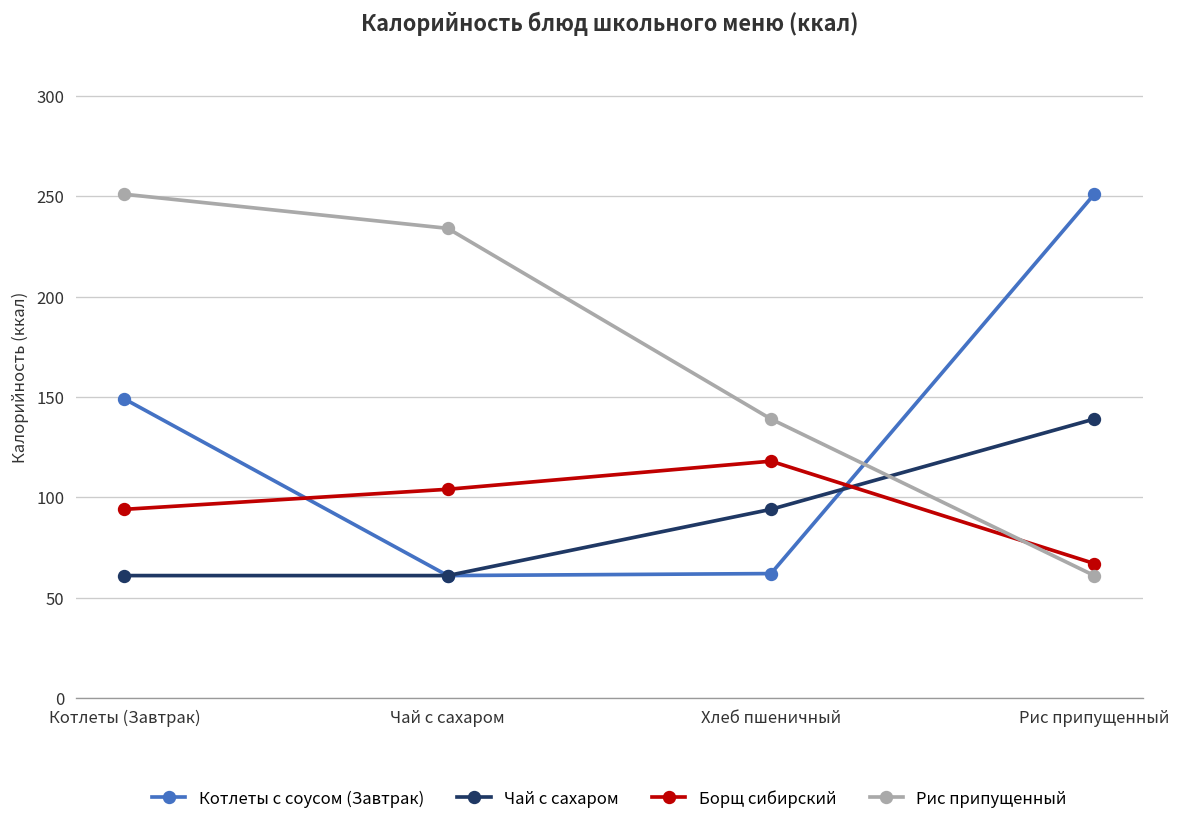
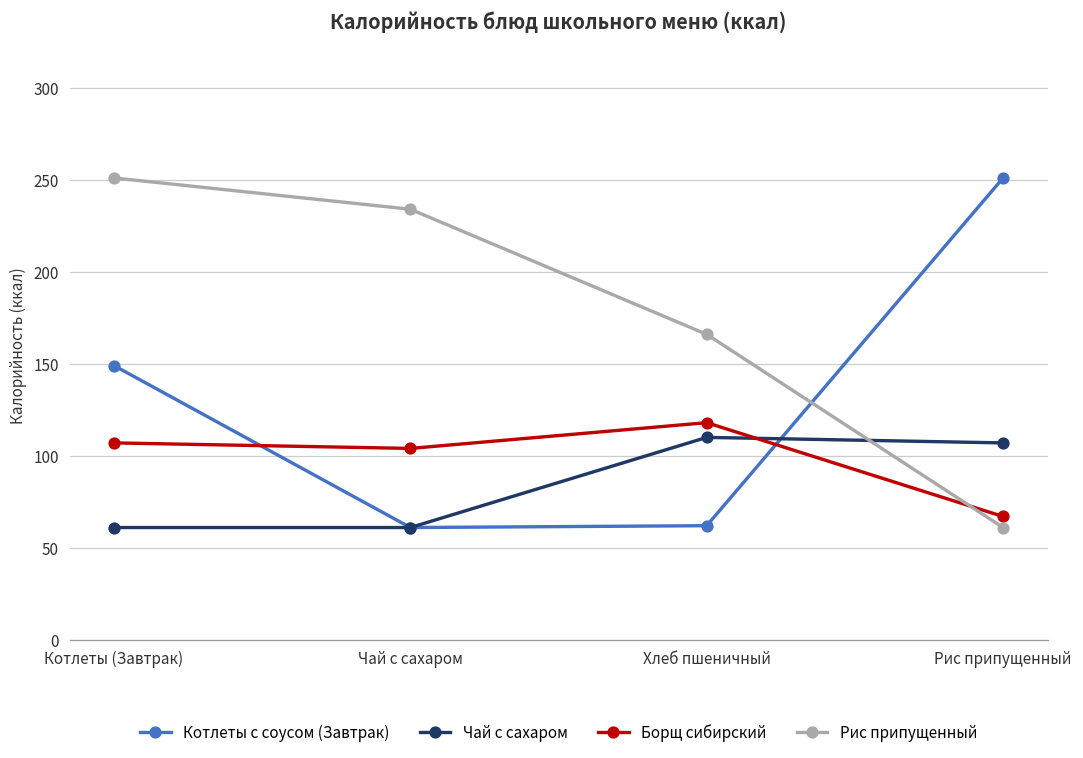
  {
    "Котлеты с соусом (Завтрак)": {
      "Котлеты (Завтрак)": 149,
      "Хлеб пшеничный": 62,
      "Рис припущенный": 251
    },
    "Чай с сахаром": {
      "Котлеты (Завтрак)": 61,
-     "Хлеб пшеничный": 94,
-     "Рис припущенный": 139
+     "Хлеб пшеничный": 110,
+     "Рис припущенный": 107
    },
    "Борщ сибирский": {
-     "Котлеты (Завтрак)": 94,
+     "Котлеты (Завтрак)": 107,
      "Чай с сахаром": 104,
      "Хлеб пшеничный": 118,
      "Рис припущенный": 67
    },
    "Рис припущенный": {
      "Котлеты (Завтрак)": 251,
      "Чай с сахаром": 234,
-     "Хлеб пшеничный": 139,
+     "Хлеб пшеничный": 166,
      "Рис припущенный": 61
    }
  }
